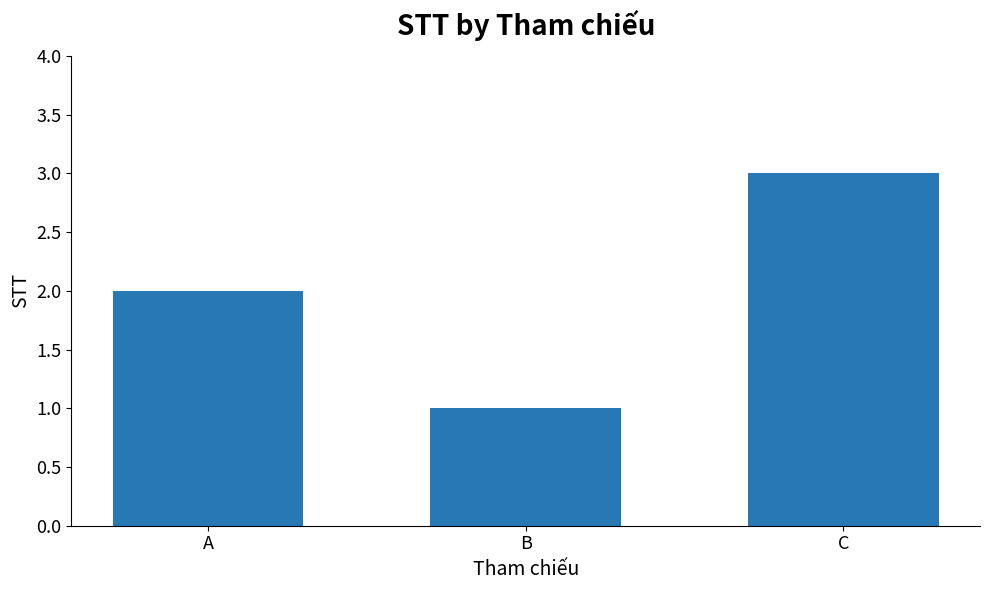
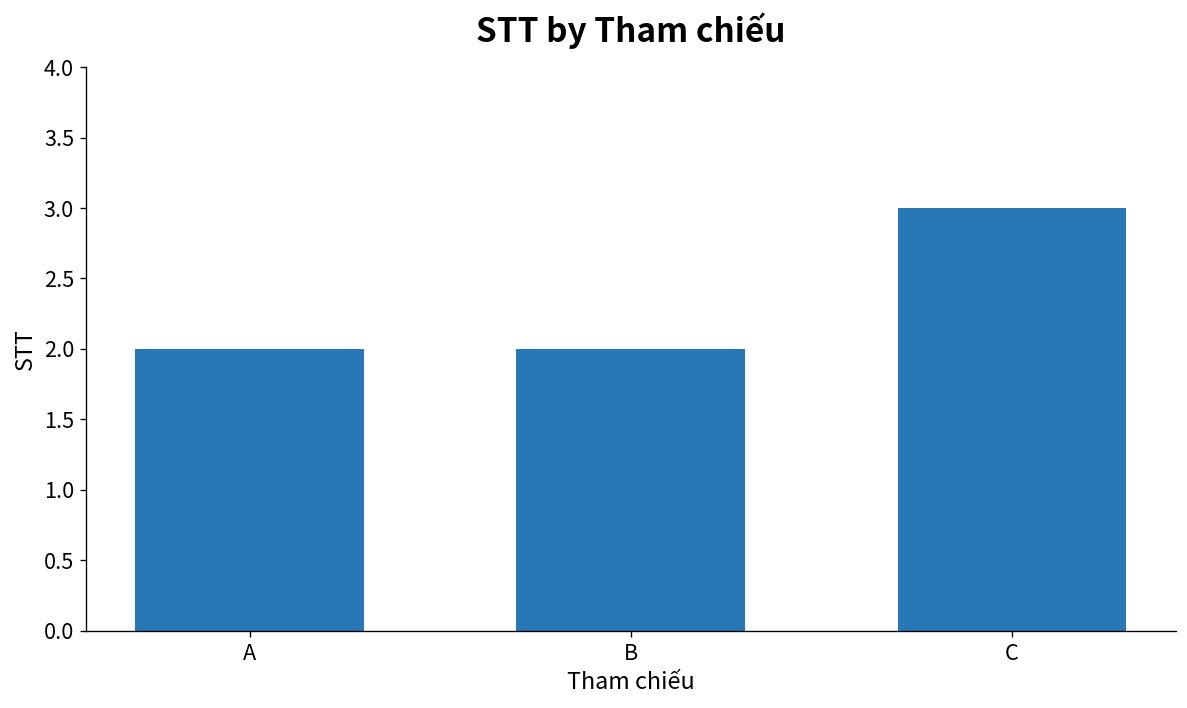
  {
    "A": 2,
-   "B": 1,
+   "B": 2,
    "C": 3
  }
